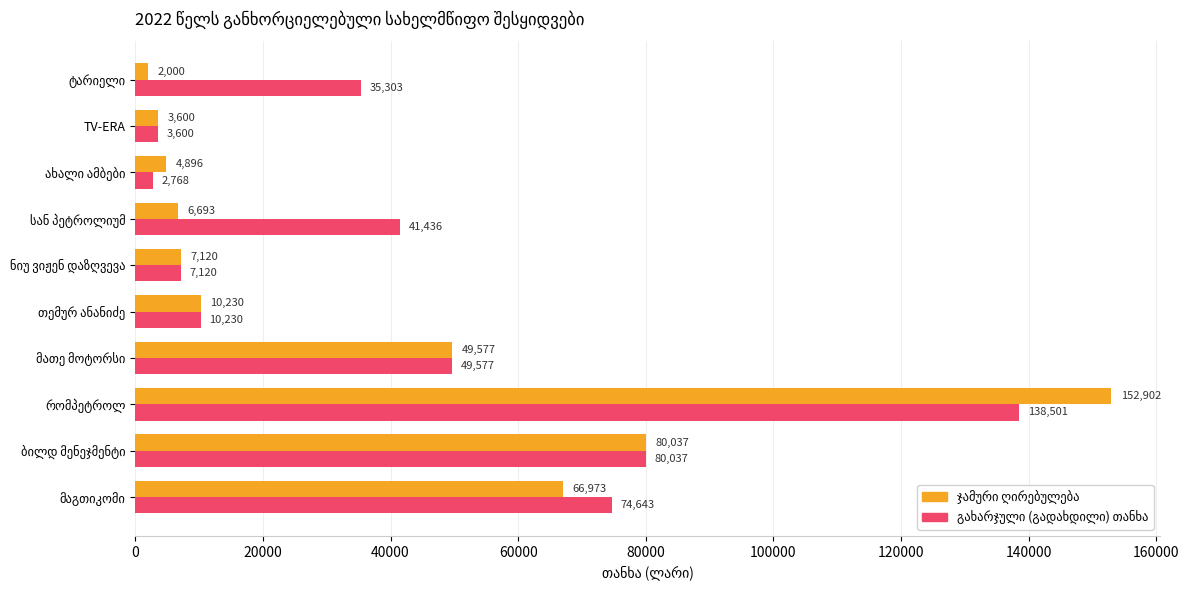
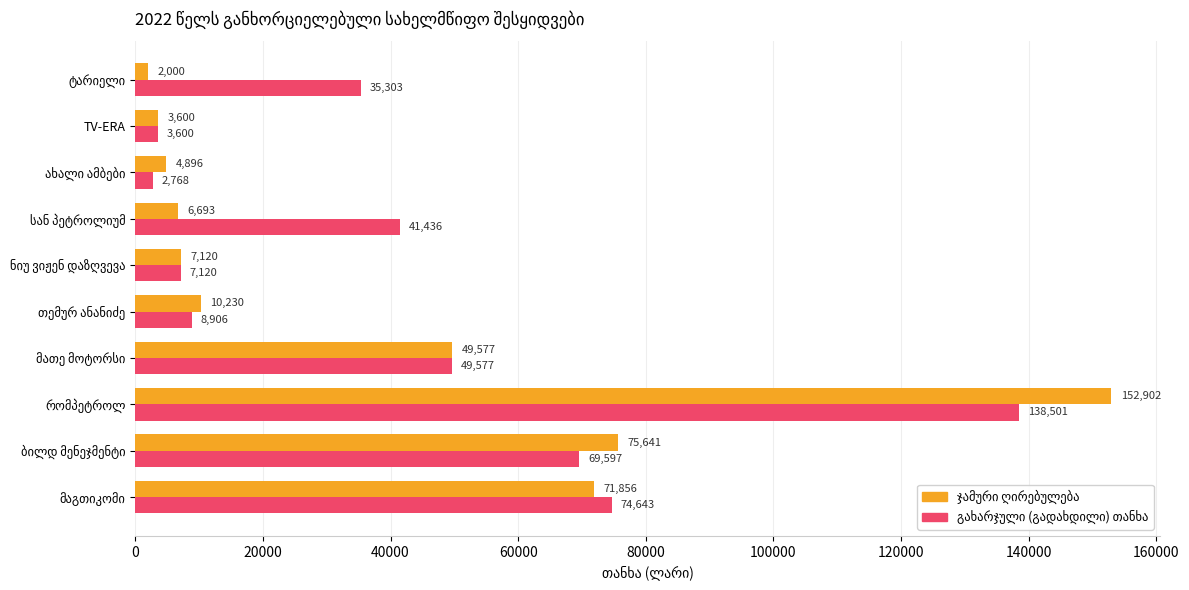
  {
    "ჯამური ღირებულება": {
      "ტარიელი": "2,000",
      "TV-ERA": "3,600",
      "ახალი ამბები": "4,896",
      "სან პეტროლიუმ": "6,693",
      "ნიუ ვიჟენ დაზღვევა": "7,120",
      "თემურ ანანიძე": "10,230",
      "მათე მოტორსი": "49,577",
      "რომპეტროლ": "152,902",
-     "ბილდ მენეჯმენტი": "80,037",
-     "მაგთიკომი": "66,973"
+     "ბილდ მენეჯმენტი": "75,641",
+     "მაგთიკომი": "71,856"
    },
    "გახარჯული (გადახდილი) თანხა": {
      "ტარიელი": "35,303",
      "TV-ERA": "3,600",
      "ახალი ამბები": "2,768",
      "სან პეტროლიუმ": "41,436",
      "ნიუ ვიჟენ დაზღვევა": "7,120",
-     "თემურ ანანიძე": "10,230",
+     "თემურ ანანიძე": "8,906",
      "მათე მოტორსი": "49,577",
      "რომპეტროლ": "138,501",
-     "ბილდ მენეჯმენტი": "80,037",
+     "ბილდ მენეჯმენტი": "69,597",
      "მაგთიკომი": "74,643"
    }
  }
